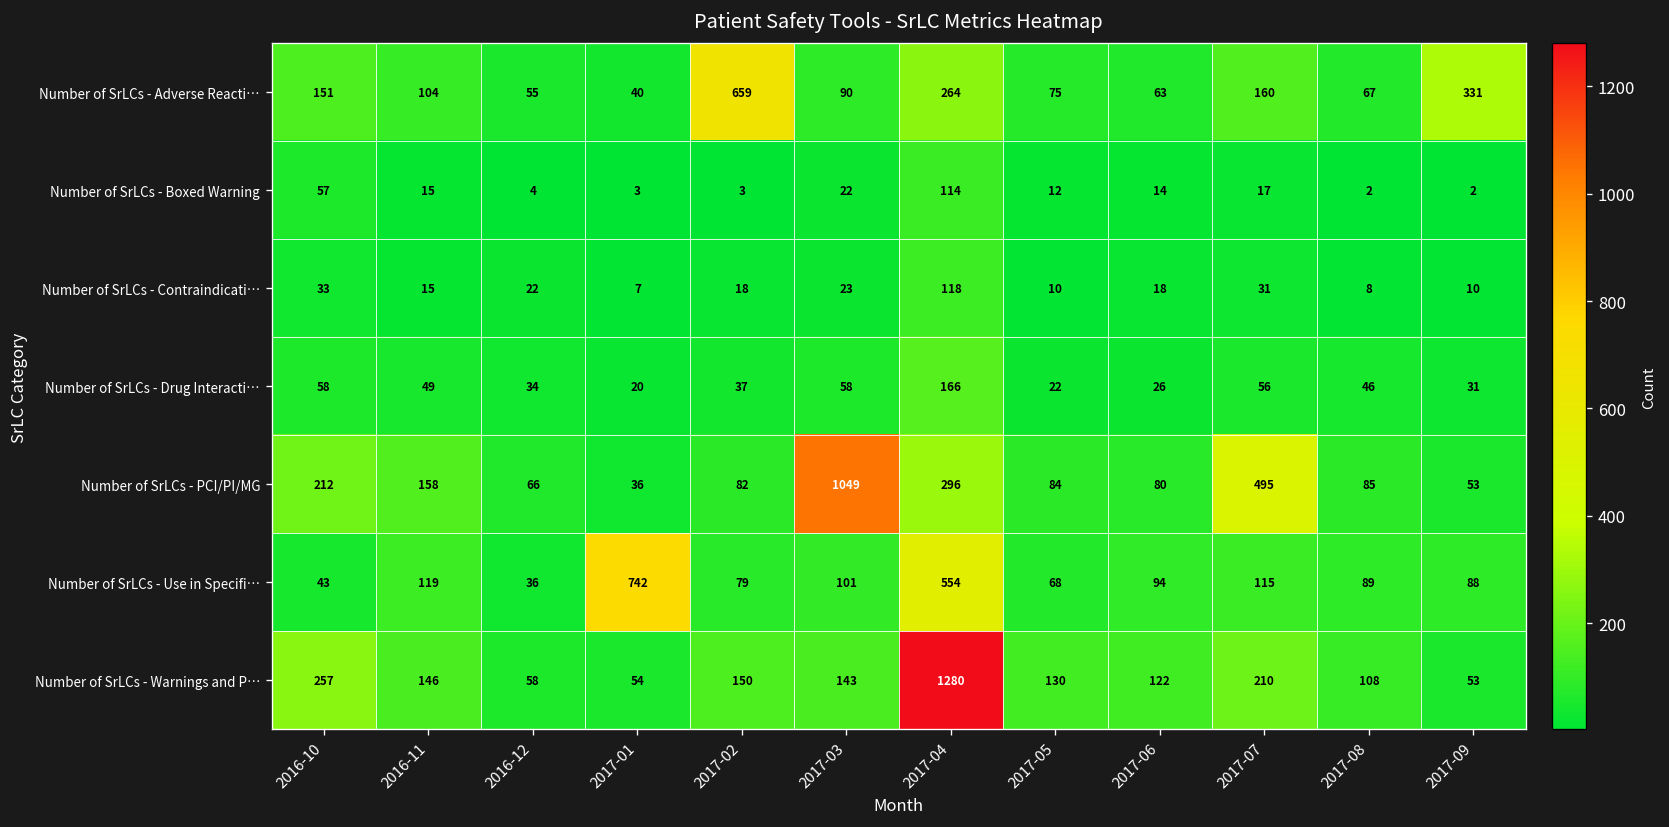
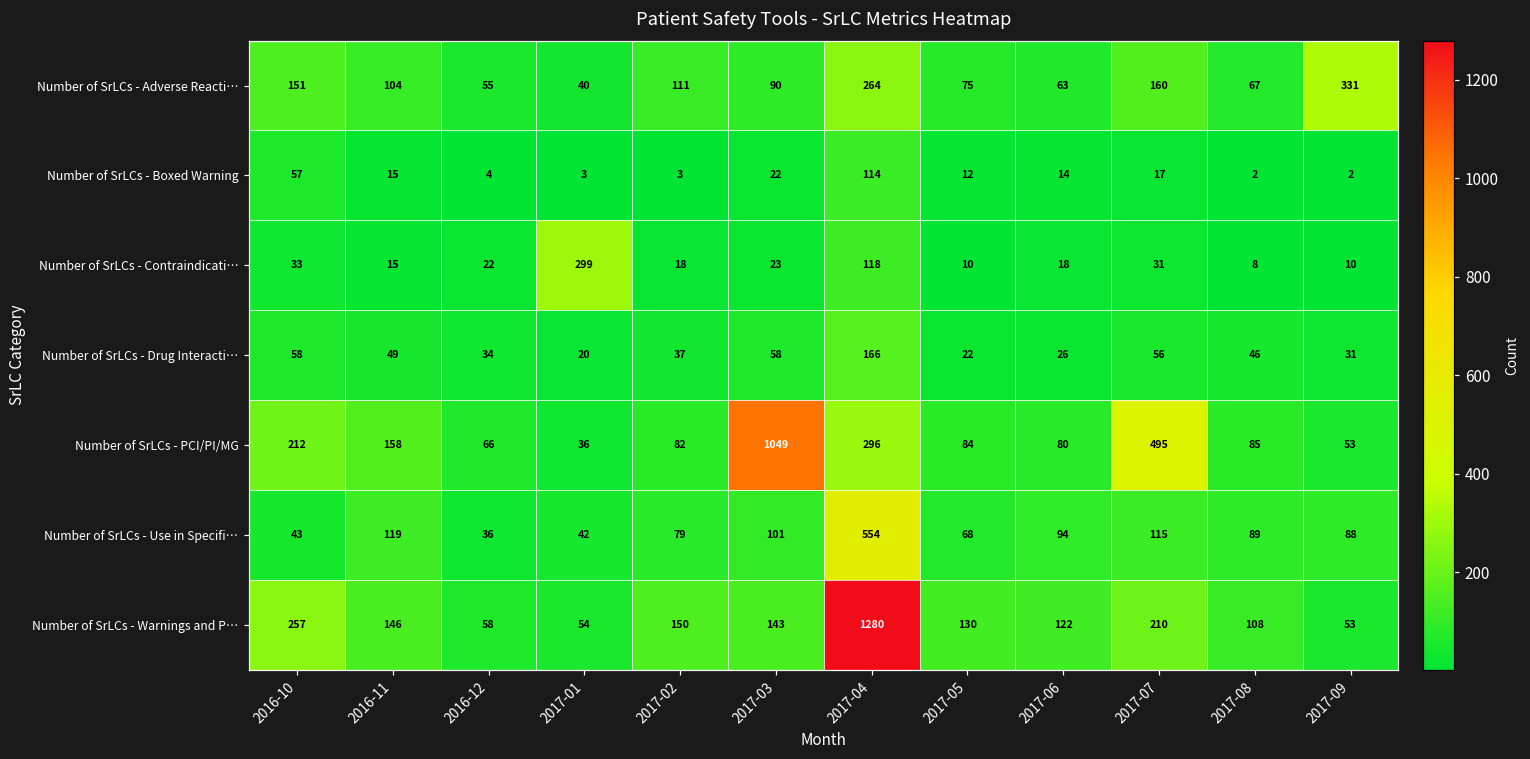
  {
    "Number of SrLCs - Adverse Reacti…": {
      "2016-10": 151,
      "2016-11": 104,
      "2016-12": 55,
      "2017-01": 40,
-     "2017-02": 659,
+     "2017-02": 111,
      "2017-03": 90,
      "2017-04": 264,
      "2017-05": 75,
      "2017-06": 63,
      "2017-07": 160,
      "2017-08": 67,
      "2017-09": 331
    },
    "Number of SrLCs - Boxed Warning": {
      "2016-10": 57,
      "2016-11": 15,
      "2016-12": 4,
      "2017-01": 3,
      "2017-02": 3,
      "2017-03": 22,
      "2017-04": 114,
      "2017-05": 12,
      "2017-06": 14,
      "2017-07": 17,
      "2017-08": 2,
      "2017-09": 2
    },
    "Number of SrLCs - Contraindicati…": {
      "2016-10": 33,
      "2016-11": 15,
      "2016-12": 22,
-     "2017-01": 7,
+     "2017-01": 299,
      "2017-02": 18,
      "2017-03": 23,
      "2017-04": 118,
      "2017-05": 10,
      "2017-06": 18,
      "2017-07": 31,
      "2017-08": 8,
      "2017-09": 10
    },
    "Number of SrLCs - Drug Interacti…": {
      "2016-10": 58,
      "2016-11": 49,
      "2016-12": 34,
      "2017-01": 20,
      "2017-02": 37,
      "2017-03": 58,
      "2017-04": 166,
      "2017-05": 22,
      "2017-06": 26,
      "2017-07": 56,
      "2017-08": 46,
      "2017-09": 31
    },
    "Number of SrLCs - PCI/PI/MG": {
      "2016-10": 212,
      "2016-11": 158,
      "2016-12": 66,
      "2017-01": 36,
      "2017-02": 82,
      "2017-03": 1049,
      "2017-04": 296,
      "2017-05": 84,
      "2017-06": 80,
      "2017-07": 495,
      "2017-08": 85,
      "2017-09": 53
    },
    "Number of SrLCs - Use in Specifi…": {
      "2016-10": 43,
      "2016-11": 119,
      "2016-12": 36,
-     "2017-01": 742,
+     "2017-01": 42,
      "2017-02": 79,
      "2017-03": 101,
      "2017-04": 554,
      "2017-05": 68,
      "2017-06": 94,
      "2017-07": 115,
      "2017-08": 89,
      "2017-09": 88
    },
    "Number of SrLCs - Warnings and P…": {
      "2016-10": 257,
      "2016-11": 146,
      "2016-12": 58,
      "2017-01": 54,
      "2017-02": 150,
      "2017-03": 143,
      "2017-04": 1280,
      "2017-05": 130,
      "2017-06": 122,
      "2017-07": 210,
      "2017-08": 108,
      "2017-09": 53
    }
  }
